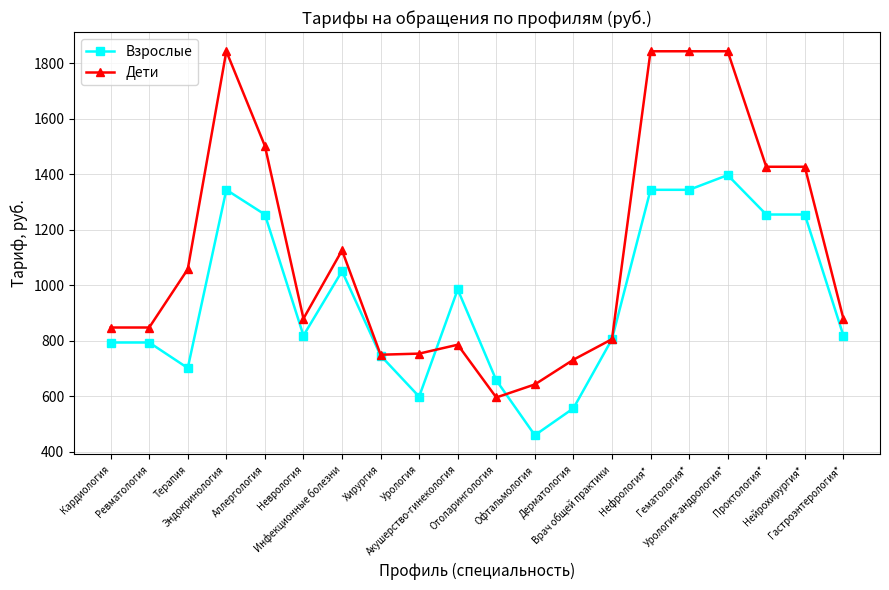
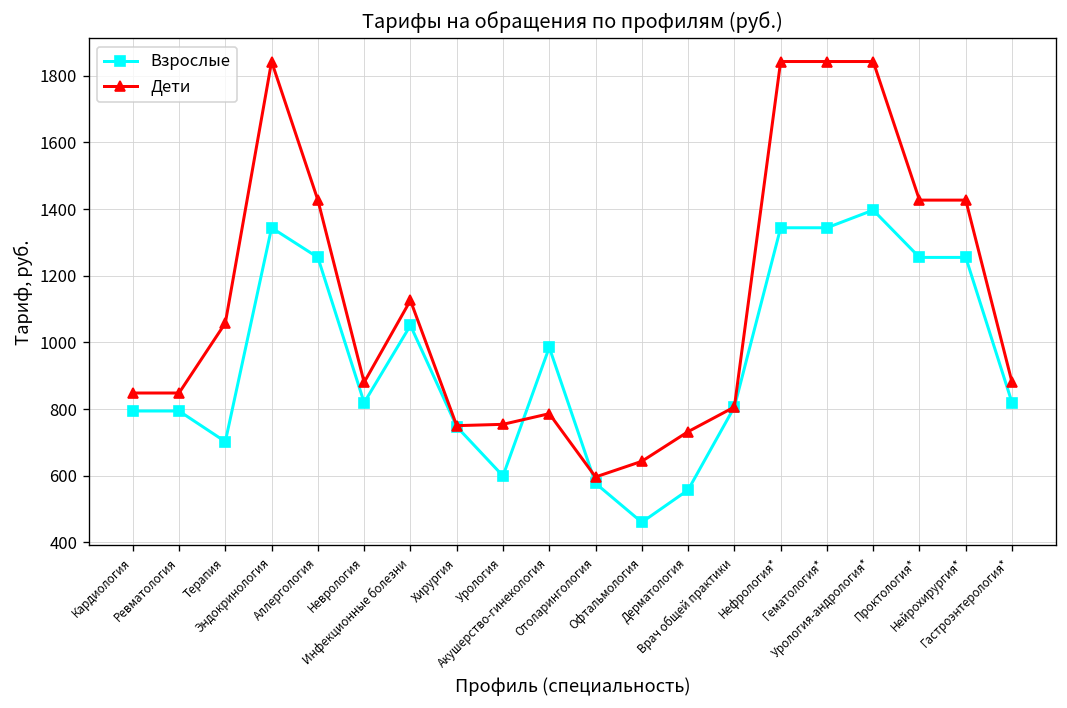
  {
    "Взрослые": {
      "Кардиология": 790,
      "Ревматология": 790,
      "Терапия": 700,
      "Эндокринология": 1340,
      "Аллергология": 1260,
      "Неврология": 820,
      "Инфекционные болезни": 1050,
      "Урология": 600,
      "Акушерство-гинекология": 990,
-     "Отоларингология": 660,
+     "Отоларингология": 580,
      "Офтальмология": 460,
      "Дерматология": 560,
      "Нефрология*": 1340,
      "Гематология*": 1340,
      "Урология-андрология*": 1400,
      "Проктология*": 1260,
      "Нейрохирургия*": 1260,
      "Гастроэнтерология*": 820
    },
    "Дети": {
      "Кардиология": 850,
      "Ревматология": 850,
      "Терапия": 1060,
      "Эндокринология": 1840,
-     "Аллергология": 1500,
+     "Аллергология": 1430,
      "Неврология": 880,
      "Инфекционные болезни": 1130,
      "Урология": 750,
      "Акушерство-гинекология": 790,
      "Отоларингология": 600,
      "Офтальмология": 640,
      "Дерматология": 730,
      "Нефрология*": 1840,
      "Гематология*": 1840,
      "Урология-андрология*": 1840,
      "Проктология*": 1430,
      "Нейрохирургия*": 1430,
      "Гастроэнтерология*": 880
    }
  }
